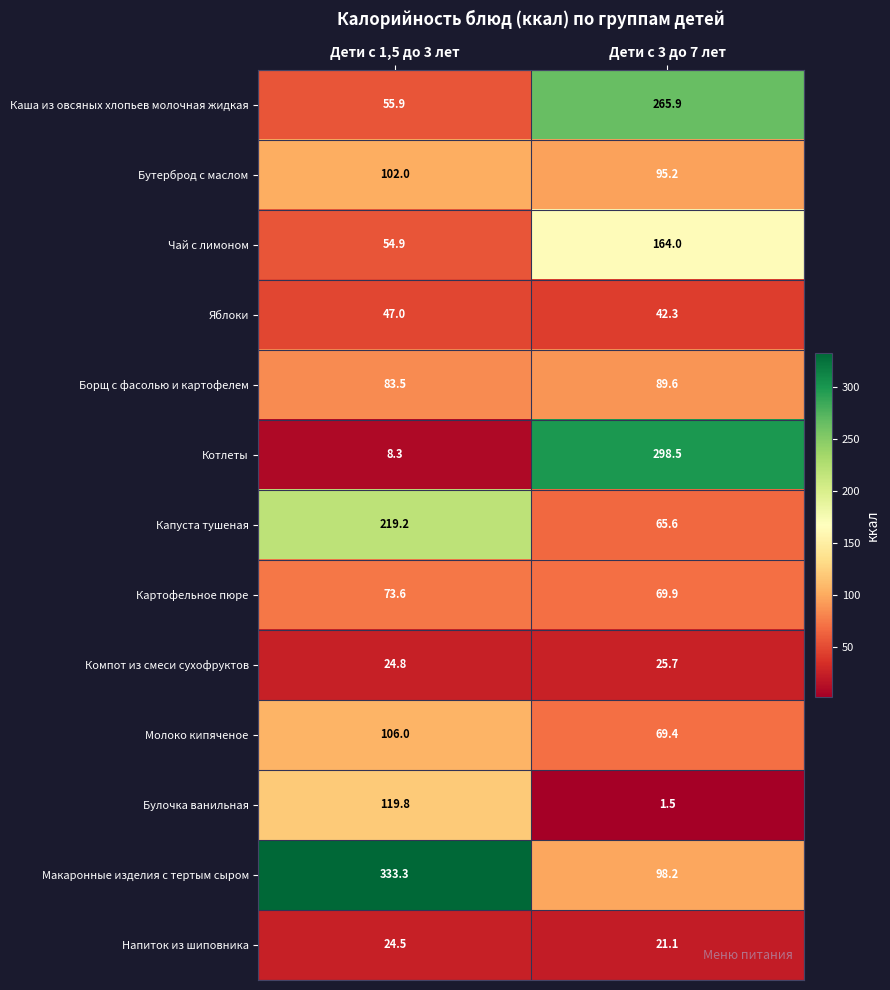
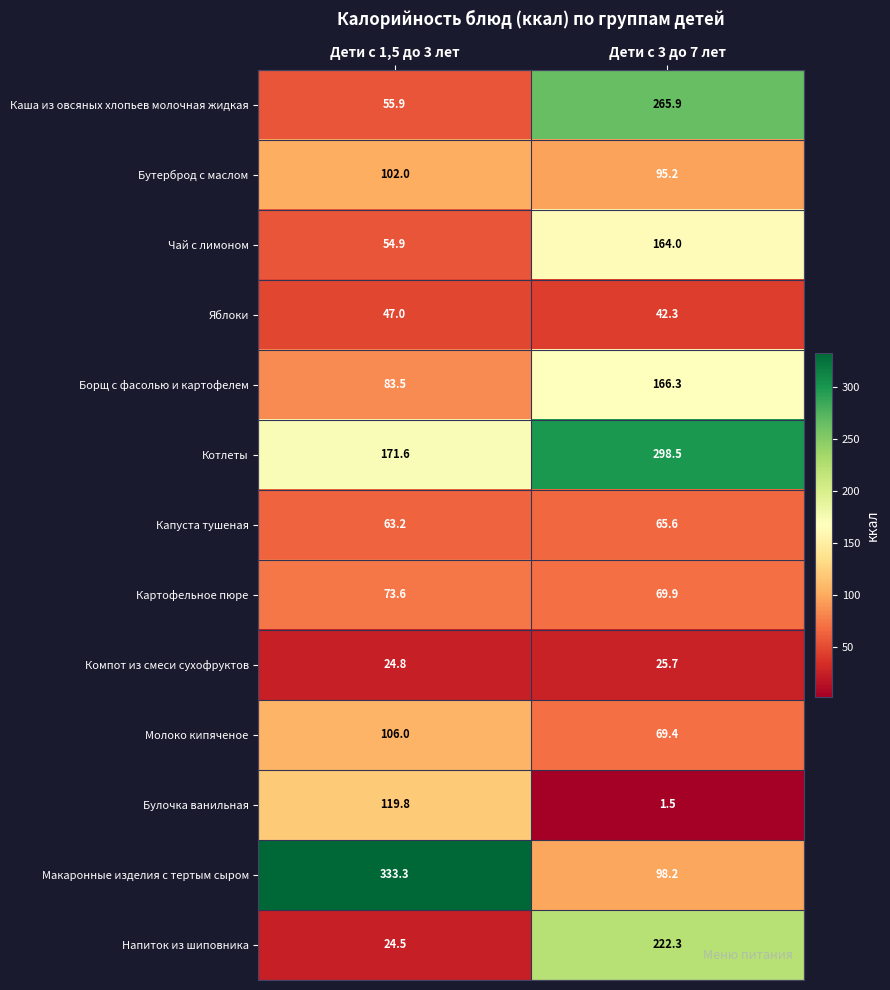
  {
    "Каша из овсяных хлопьев молочная жидкая": {
      "Дети с 1,5 до 3 лет": 55.9,
      "Дети с 3 до 7 лет": 265.9
    },
    "Бутерброд с маслом": {
      "Дети с 1,5 до 3 лет": 102.0,
      "Дети с 3 до 7 лет": 95.2
    },
    "Чай с лимоном": {
      "Дети с 1,5 до 3 лет": 54.9,
      "Дети с 3 до 7 лет": 164.0
    },
    "Яблоки": {
      "Дети с 1,5 до 3 лет": 47.0,
      "Дети с 3 до 7 лет": 42.3
    },
    "Борщ с фасолью и картофелем": {
      "Дети с 1,5 до 3 лет": 83.5,
-     "Дети с 3 до 7 лет": 89.6
+     "Дети с 3 до 7 лет": 166.3
    },
    "Котлеты": {
-     "Дети с 1,5 до 3 лет": 8.3,
+     "Дети с 1,5 до 3 лет": 171.6,
      "Дети с 3 до 7 лет": 298.5
    },
    "Капуста тушеная": {
-     "Дети с 1,5 до 3 лет": 219.2,
+     "Дети с 1,5 до 3 лет": 63.2,
      "Дети с 3 до 7 лет": 65.6
    },
    "Картофельное пюре": {
      "Дети с 1,5 до 3 лет": 73.6,
      "Дети с 3 до 7 лет": 69.9
    },
    "Компот из смеси сухофруктов": {
      "Дети с 1,5 до 3 лет": 24.8,
      "Дети с 3 до 7 лет": 25.7
    },
    "Молоко кипяченое": {
      "Дети с 1,5 до 3 лет": 106.0,
      "Дети с 3 до 7 лет": 69.4
    },
    "Булочка ванильная": {
      "Дети с 1,5 до 3 лет": 119.8,
      "Дети с 3 до 7 лет": 1.5
    },
    "Макаронные изделия с тертым сыром": {
      "Дети с 1,5 до 3 лет": 333.3,
      "Дети с 3 до 7 лет": 98.2
    },
    "Напиток из шиповника": {
      "Дети с 1,5 до 3 лет": 24.5,
-     "Дети с 3 до 7 лет": 21.1
+     "Дети с 3 до 7 лет": 222.3
    }
  }
